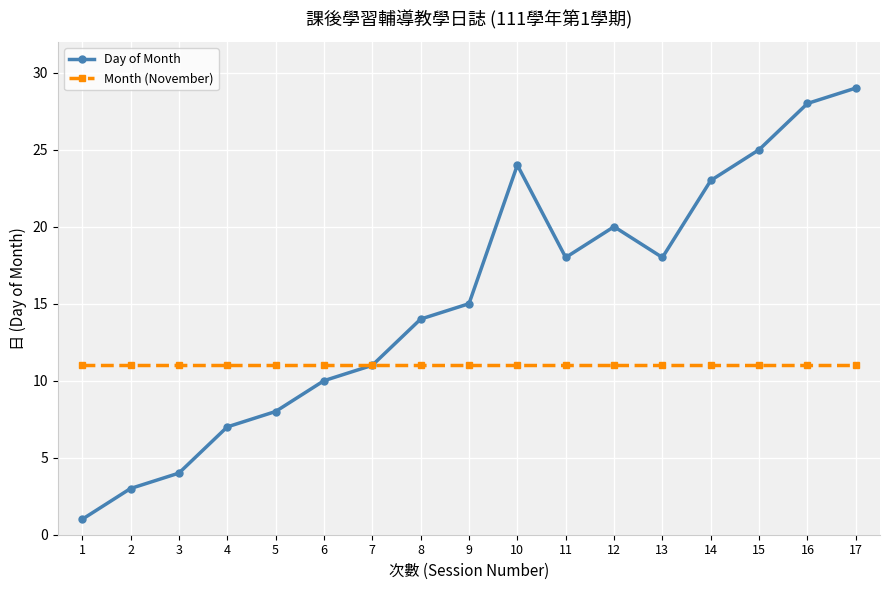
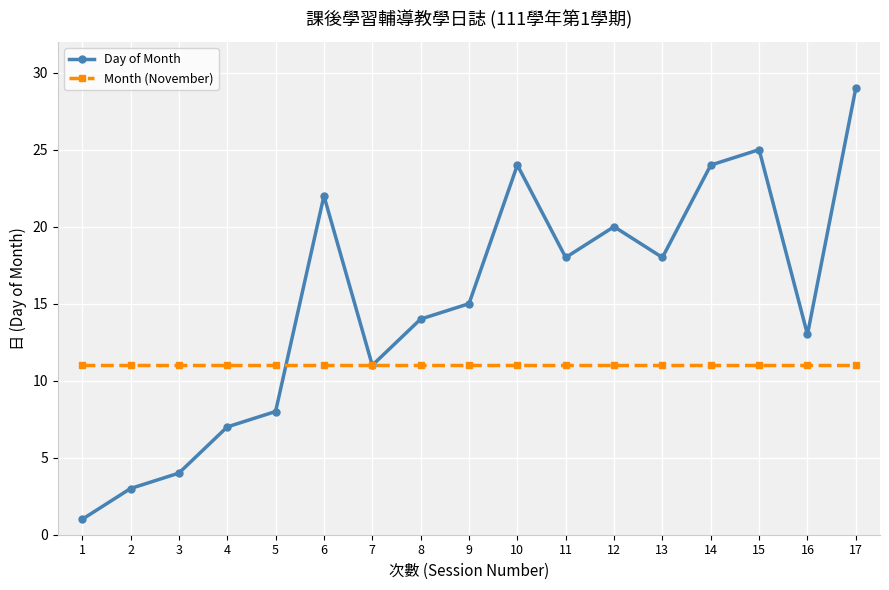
  {
    "Day of Month": {
      "1": 1,
      "2": 3,
      "3": 4,
      "4": 7,
      "5": 8,
-     "6": 10,
+     "6": 22,
      "8": 14,
      "9": 15,
      "10": 24,
      "11": 18,
      "12": 20,
      "13": 18,
-     "14": 23,
+     "14": 24,
      "15": 25,
-     "16": 28,
+     "16": 13,
      "17": 29
    },
    "Month (November)": {
      "1": 11,
      "2": 11,
      "3": 11,
      "4": 11,
      "5": 11,
      "6": 11,
      "8": 11,
      "9": 11,
      "10": 11,
      "11": 11,
      "12": 11,
      "13": 11,
      "14": 11,
      "15": 11,
      "16": 11,
      "17": 11
    }
  }
